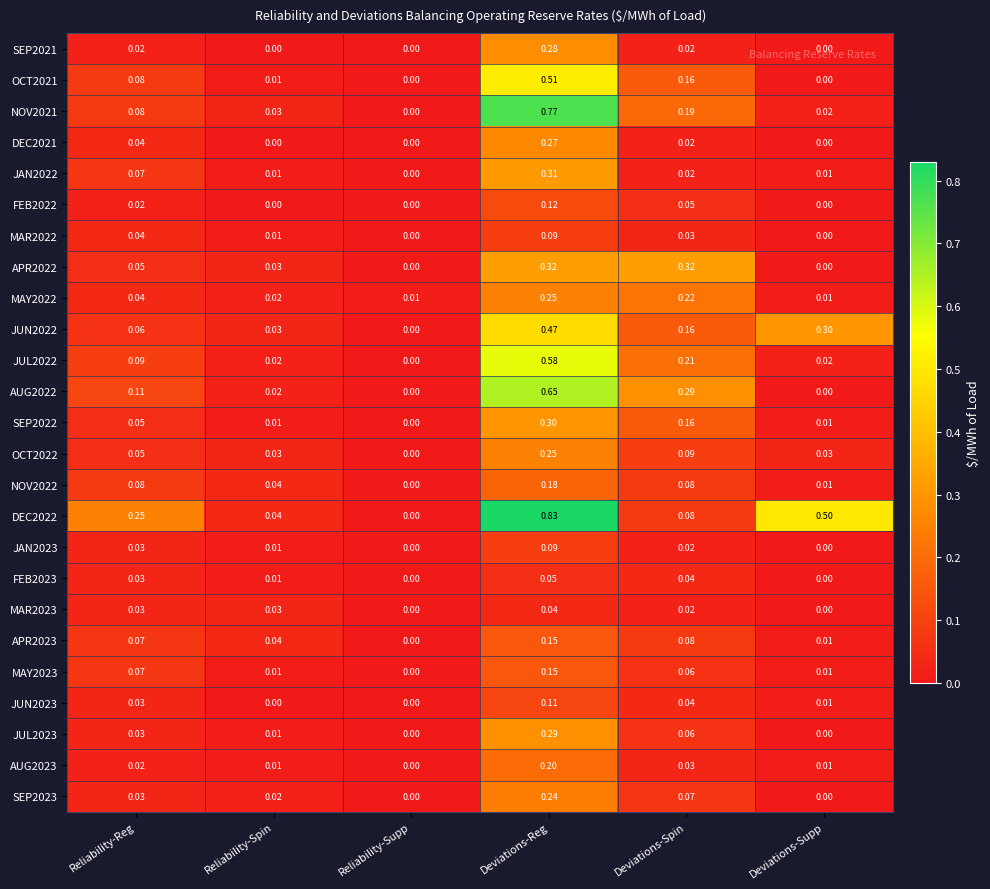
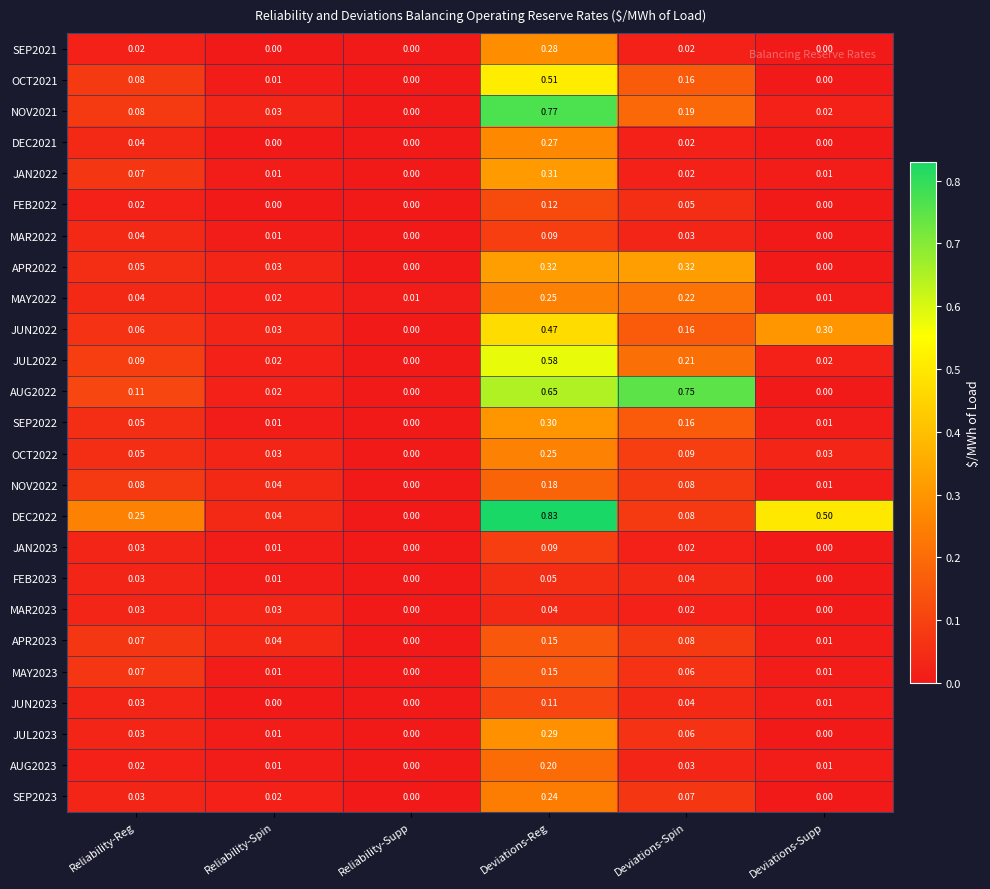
  {
    "SEP2021": {
      "Reliability-Reg": 0.02,
      "Reliability-Spin": 0.00,
      "Reliability-Supp": 0.00,
      "Deviations-Reg": 0.28,
      "Deviations-Spin": 0.02
    },
    "OCT2021": {
      "Reliability-Reg": 0.08,
      "Reliability-Spin": 0.01,
      "Reliability-Supp": 0.00,
      "Deviations-Reg": 0.51,
      "Deviations-Spin": 0.16,
      "Deviations-Supp": 0.00
    },
    "NOV2021": {
      "Reliability-Reg": 0.08,
      "Reliability-Spin": 0.03,
      "Reliability-Supp": 0.00,
      "Deviations-Reg": 0.77,
      "Deviations-Spin": 0.19,
      "Deviations-Supp": 0.02
    },
    "DEC2021": {
      "Reliability-Reg": 0.04,
      "Reliability-Spin": 0.00,
      "Reliability-Supp": 0.00,
      "Deviations-Reg": 0.27,
      "Deviations-Spin": 0.02,
      "Deviations-Supp": 0.00
    },
    "JAN2022": {
      "Reliability-Reg": 0.07,
      "Reliability-Spin": 0.01,
      "Reliability-Supp": 0.00,
      "Deviations-Reg": 0.31,
      "Deviations-Spin": 0.02,
      "Deviations-Supp": 0.01
    },
    "FEB2022": {
      "Reliability-Reg": 0.02,
      "Reliability-Spin": 0.00,
      "Reliability-Supp": 0.00,
      "Deviations-Reg": 0.12,
      "Deviations-Spin": 0.05,
      "Deviations-Supp": 0.00
    },
    "MAR2022": {
      "Reliability-Reg": 0.04,
      "Reliability-Spin": 0.01,
      "Reliability-Supp": 0.00,
      "Deviations-Reg": 0.09,
      "Deviations-Spin": 0.03,
      "Deviations-Supp": 0.00
    },
    "APR2022": {
      "Reliability-Reg": 0.05,
      "Reliability-Spin": 0.03,
      "Reliability-Supp": 0.00,
      "Deviations-Reg": 0.32,
      "Deviations-Spin": 0.32,
      "Deviations-Supp": 0.00
    },
    "MAY2022": {
      "Reliability-Reg": 0.04,
      "Reliability-Spin": 0.02,
      "Reliability-Supp": 0.01,
      "Deviations-Reg": 0.25,
      "Deviations-Spin": 0.22,
      "Deviations-Supp": 0.01
    },
    "JUN2022": {
      "Reliability-Reg": 0.06,
      "Reliability-Spin": 0.03,
      "Reliability-Supp": 0.00,
      "Deviations-Reg": 0.47,
      "Deviations-Spin": 0.16,
      "Deviations-Supp": 0.30
    },
    "JUL2022": {
      "Reliability-Reg": 0.09,
      "Reliability-Spin": 0.02,
      "Reliability-Supp": 0.00,
      "Deviations-Reg": 0.58,
      "Deviations-Spin": 0.21,
      "Deviations-Supp": 0.02
    },
    "AUG2022": {
      "Reliability-Reg": 0.11,
      "Reliability-Spin": 0.02,
      "Reliability-Supp": 0.00,
      "Deviations-Reg": 0.65,
-     "Deviations-Spin": 0.29,
+     "Deviations-Spin": 0.75,
      "Deviations-Supp": 0.00
    },
    "SEP2022": {
      "Reliability-Reg": 0.05,
      "Reliability-Spin": 0.01,
      "Reliability-Supp": 0.00,
      "Deviations-Reg": 0.30,
      "Deviations-Spin": 0.16,
      "Deviations-Supp": 0.01
    },
    "OCT2022": {
      "Reliability-Reg": 0.05,
      "Reliability-Spin": 0.03,
      "Reliability-Supp": 0.00,
      "Deviations-Reg": 0.25,
      "Deviations-Spin": 0.09,
      "Deviations-Supp": 0.03
    },
    "NOV2022": {
      "Reliability-Reg": 0.08,
      "Reliability-Spin": 0.04,
      "Reliability-Supp": 0.00,
      "Deviations-Reg": 0.18,
      "Deviations-Spin": 0.08,
      "Deviations-Supp": 0.01
    },
    "DEC2022": {
      "Reliability-Reg": 0.25,
      "Reliability-Spin": 0.04,
      "Reliability-Supp": 0.00,
      "Deviations-Reg": 0.83,
      "Deviations-Spin": 0.08,
      "Deviations-Supp": 0.50
    },
    "JAN2023": {
      "Reliability-Reg": 0.03,
      "Reliability-Spin": 0.01,
      "Reliability-Supp": 0.00,
      "Deviations-Reg": 0.09,
      "Deviations-Spin": 0.02,
      "Deviations-Supp": 0.00
    },
    "FEB2023": {
      "Reliability-Reg": 0.03,
      "Reliability-Spin": 0.01,
      "Reliability-Supp": 0.00,
      "Deviations-Reg": 0.05,
      "Deviations-Spin": 0.04,
      "Deviations-Supp": 0.00
    },
    "MAR2023": {
      "Reliability-Reg": 0.03,
      "Reliability-Spin": 0.03,
      "Reliability-Supp": 0.00,
      "Deviations-Reg": 0.04,
      "Deviations-Spin": 0.02,
      "Deviations-Supp": 0.00
    },
    "APR2023": {
      "Reliability-Reg": 0.07,
      "Reliability-Spin": 0.04,
      "Reliability-Supp": 0.00,
      "Deviations-Reg": 0.15,
      "Deviations-Spin": 0.08,
      "Deviations-Supp": 0.01
    },
    "MAY2023": {
      "Reliability-Reg": 0.07,
      "Reliability-Spin": 0.01,
      "Reliability-Supp": 0.00,
      "Deviations-Reg": 0.15,
      "Deviations-Spin": 0.06,
      "Deviations-Supp": 0.01
    },
    "JUN2023": {
      "Reliability-Reg": 0.03,
      "Reliability-Spin": 0.00,
      "Reliability-Supp": 0.00,
      "Deviations-Reg": 0.11,
      "Deviations-Spin": 0.04,
      "Deviations-Supp": 0.01
    },
    "JUL2023": {
      "Reliability-Reg": 0.03,
      "Reliability-Spin": 0.01,
      "Reliability-Supp": 0.00,
      "Deviations-Reg": 0.29,
      "Deviations-Spin": 0.06,
      "Deviations-Supp": 0.00
    },
    "AUG2023": {
      "Reliability-Reg": 0.02,
      "Reliability-Spin": 0.01,
      "Reliability-Supp": 0.00,
      "Deviations-Reg": 0.20,
      "Deviations-Spin": 0.03,
      "Deviations-Supp": 0.01
    },
    "SEP2023": {
      "Reliability-Reg": 0.03,
      "Reliability-Spin": 0.02,
      "Reliability-Supp": 0.00,
      "Deviations-Reg": 0.24,
      "Deviations-Spin": 0.07,
      "Deviations-Supp": 0.00
    }
  }
